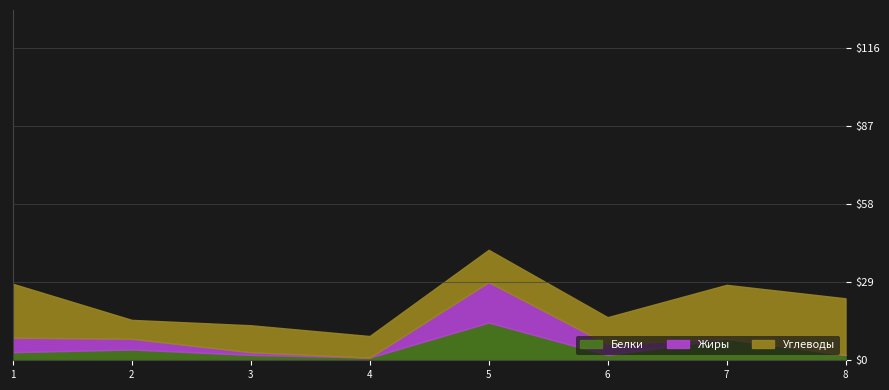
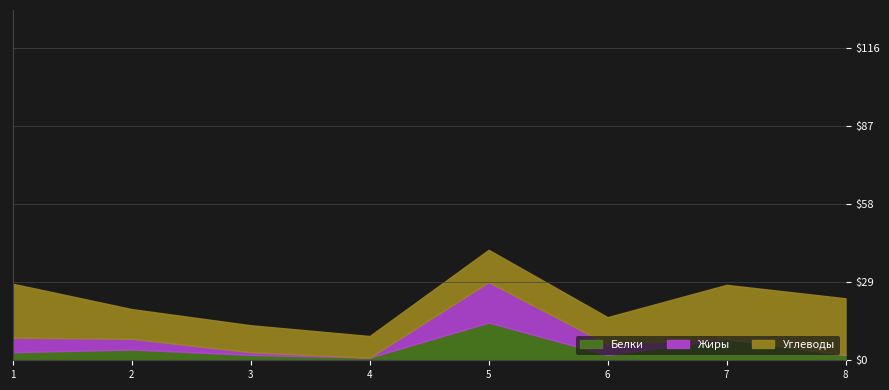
  {
    "Белки": {
      "1": "$3",
      "2": "$4",
      "3": "$2",
      "5": "$14",
      "6": "$2"
    },
    "Жиры": {
      "1": "$5",
      "2": "$4",
      "3": "$1",
      "5": "$15"
    },
    "Углеводы": {
      "1": "$20",
-     "2": "$7",
+     "2": "$11",
      "3": "$10",
      "4": "$8",
      "5": "$12",
      "6": "$10",
      "7": "$20",
      "8": "$21"
    }
  }
